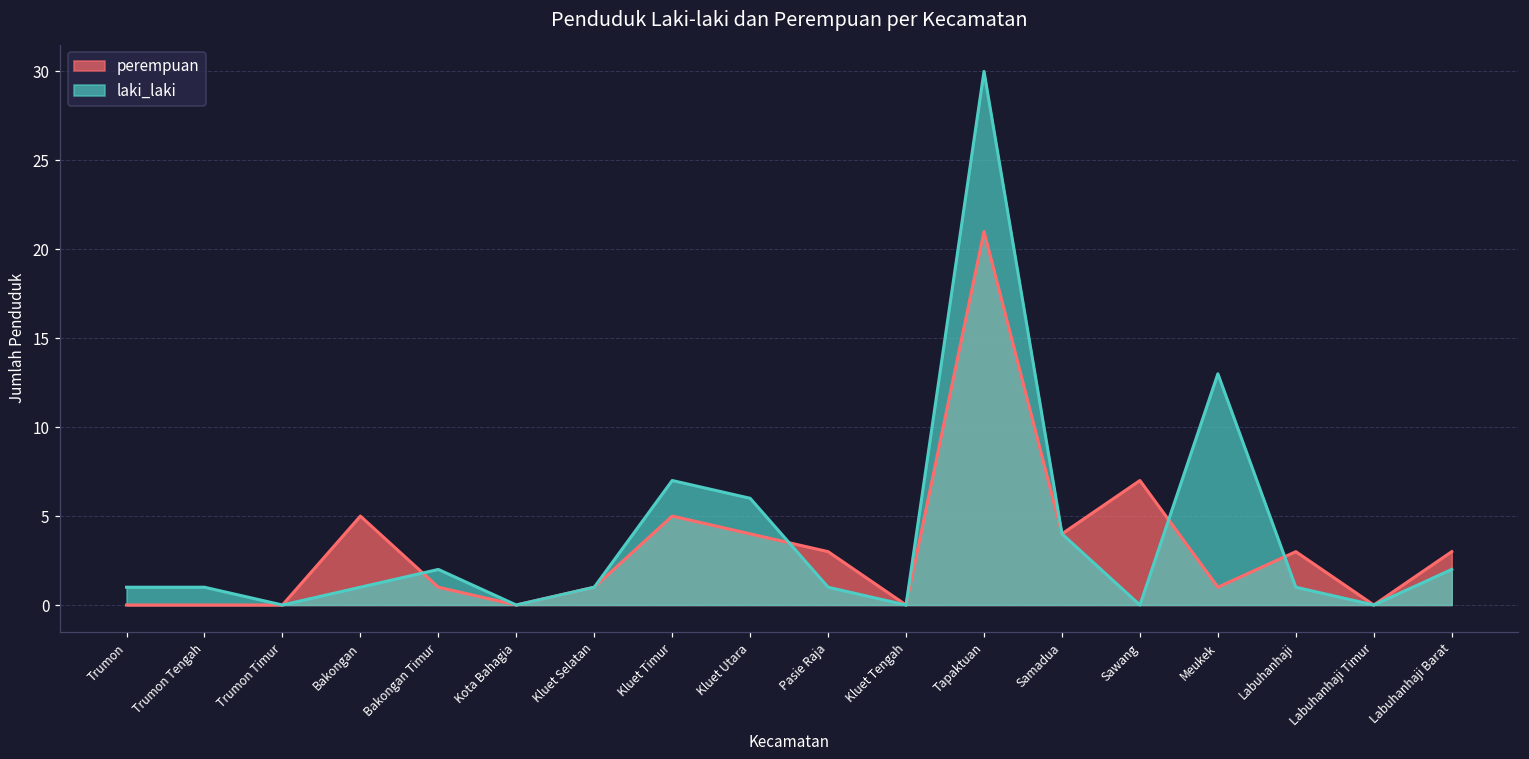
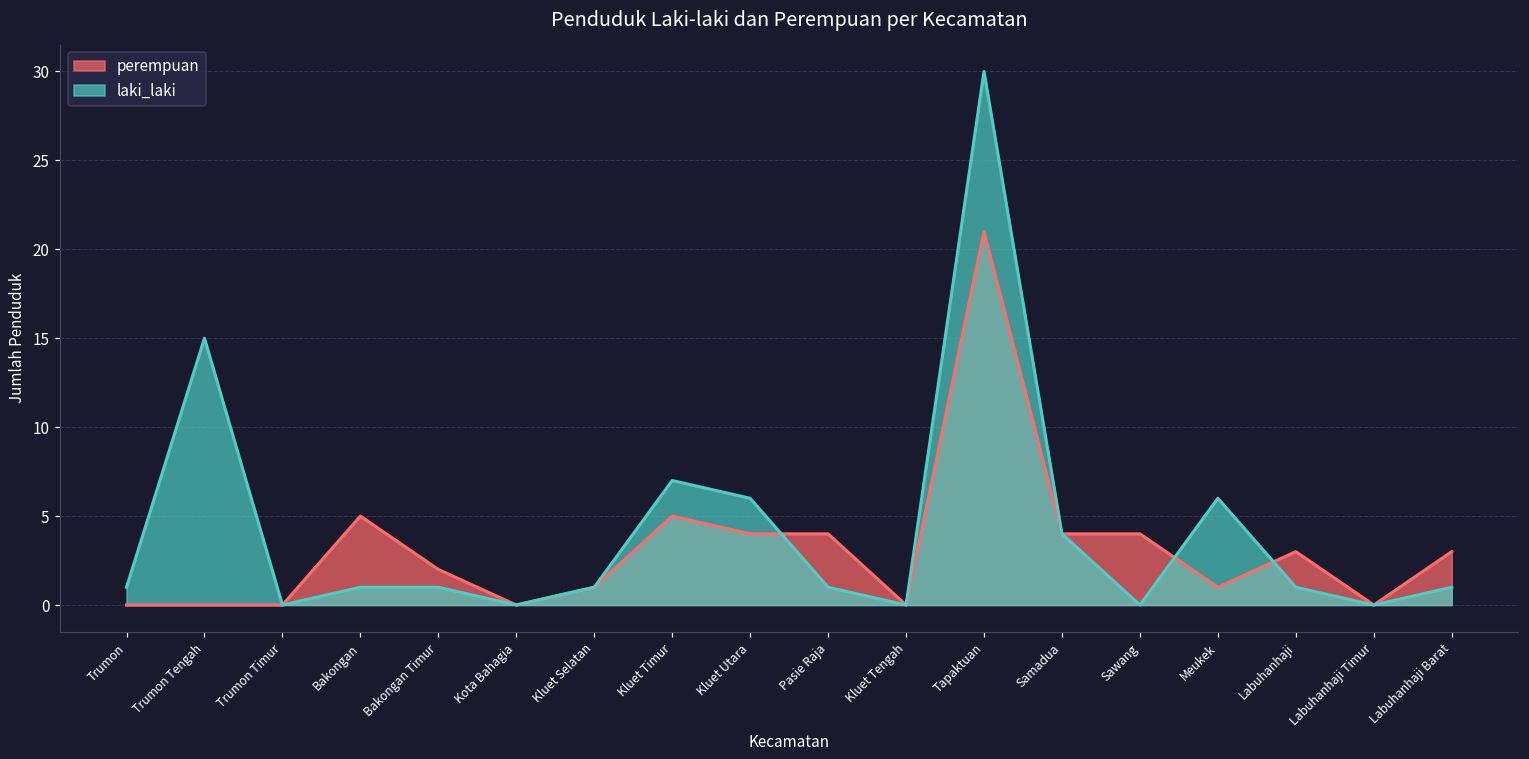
  {
    "perempuan": {
      "Trumon": 0,
      "Trumon Tengah": 0,
      "Bakongan": 5,
-     "Bakongan Timur": 1,
+     "Bakongan Timur": 2,
      "Kluet Timur": 5,
      "Kluet Utara": 4,
-     "Pasie Raja": 3,
+     "Pasie Raja": 4,
      "Tapaktuan": 21,
-     "Sawang": 7,
+     "Sawang": 4,
      "Meukek": 1,
      "Labuhanhaji": 3,
      "Labuhanhaji Barat": 3
    },
    "laki_laki": {
      "Trumon": 1,
-     "Trumon Tengah": 1,
+     "Trumon Tengah": 15,
      "Bakongan": 1,
-     "Bakongan Timur": 2,
+     "Bakongan Timur": 1,
      "Kluet Timur": 7,
      "Kluet Utara": 6,
      "Pasie Raja": 1,
      "Tapaktuan": 30,
      "Sawang": 0,
-     "Meukek": 13,
+     "Meukek": 6,
      "Labuhanhaji": 1,
-     "Labuhanhaji Barat": 2
+     "Labuhanhaji Barat": 1
    }
  }
